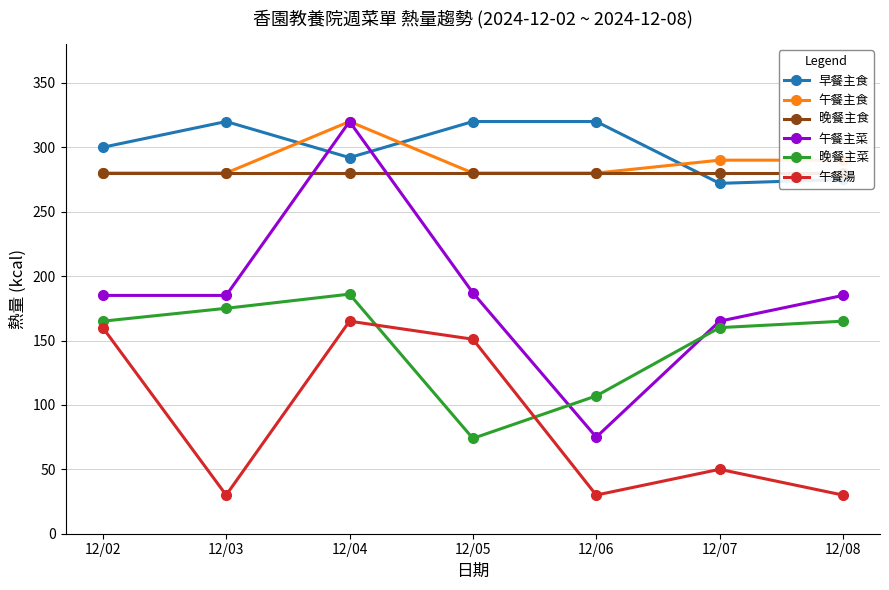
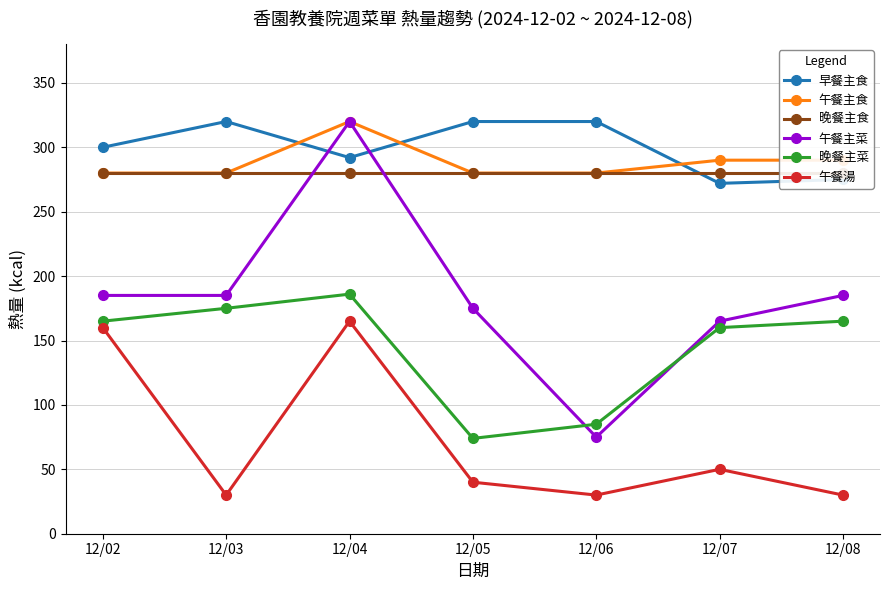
  {
    "早餐主食": {
      "12/02": 300,
      "12/03": 320,
      "12/04": 292,
      "12/05": 320,
      "12/06": 320,
      "12/07": 272
    },
    "午餐主食": {
      "12/07": 290
    },
    "晚餐主食": {
      "12/04": 280,
      "12/07": 280
    },
    "午餐主菜": {
      "12/02": 185,
      "12/03": 185,
-     "12/05": 187,
+     "12/05": 175,
      "12/06": 75,
      "12/07": 165,
      "12/08": 185
    },
    "晚餐主菜": {
      "12/02": 165,
      "12/03": 175,
      "12/04": 186,
      "12/05": 74,
-     "12/06": 107,
+     "12/06": 85,
      "12/07": 160,
      "12/08": 165
    },
    "午餐湯": {
      "12/02": 160,
      "12/03": 30,
      "12/04": 165,
-     "12/05": 151,
+     "12/05": 40,
      "12/06": 30,
      "12/07": 50,
      "12/08": 30
    }
  }
